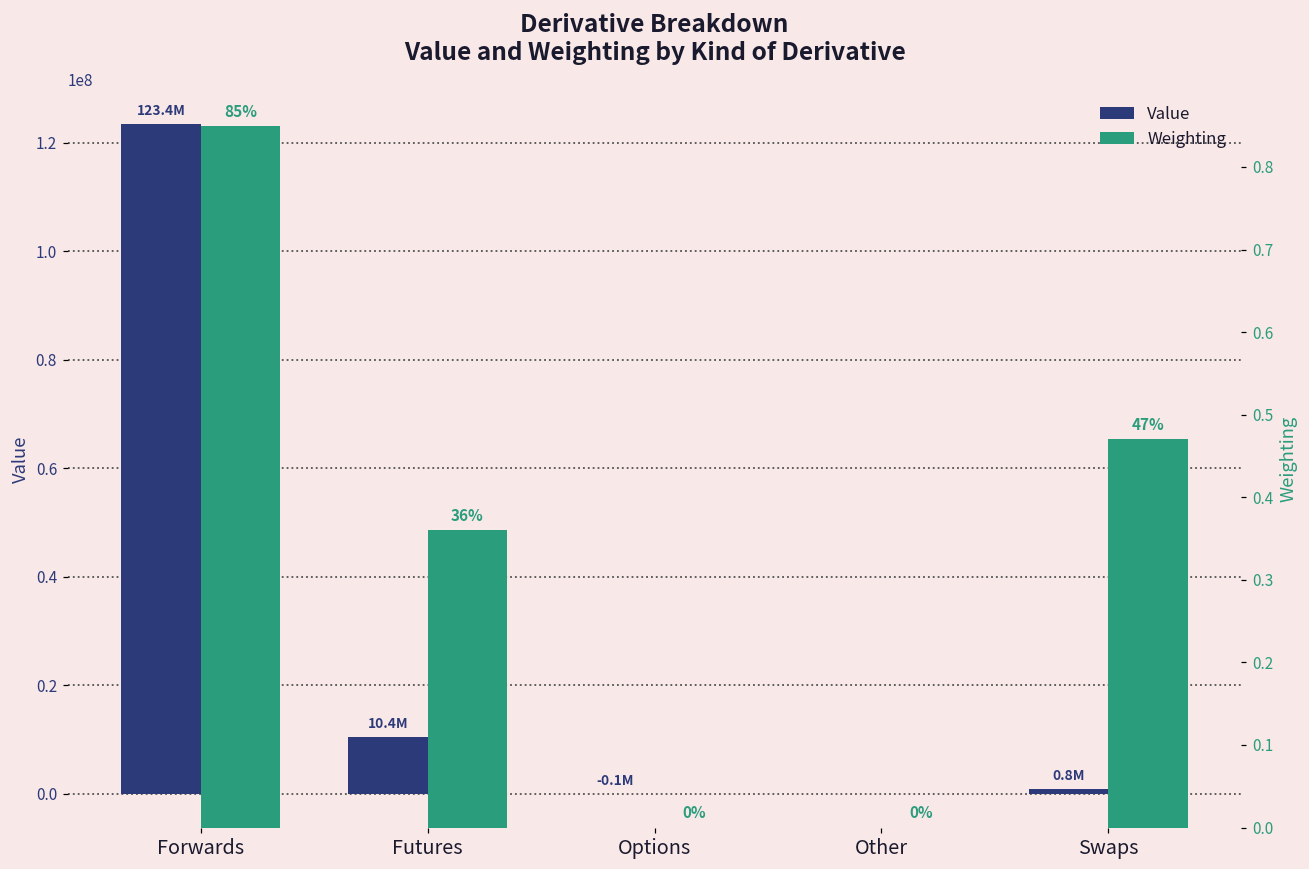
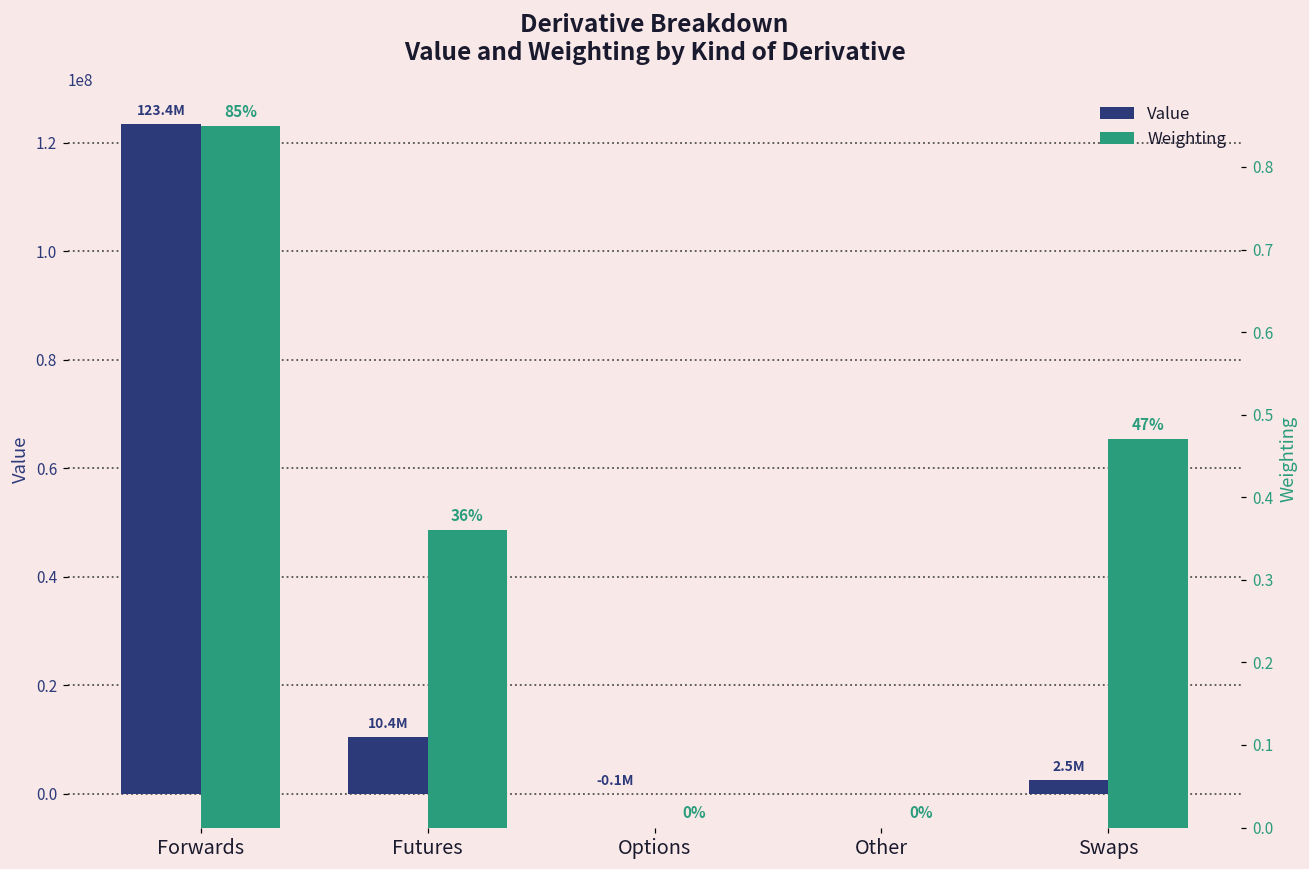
  {
    "Value": {
      "Forwards": "123.4M",
      "Futures": "10.4M",
      "Options": "-0.1M",
-     "Swaps": "0.8M"
+     "Swaps": "2.5M"
    },
    "Weighting": {
      "Forwards": "85%",
      "Futures": "36%",
      "Options": "0%",
      "Other": "0%",
      "Swaps": "47%"
    }
  }
